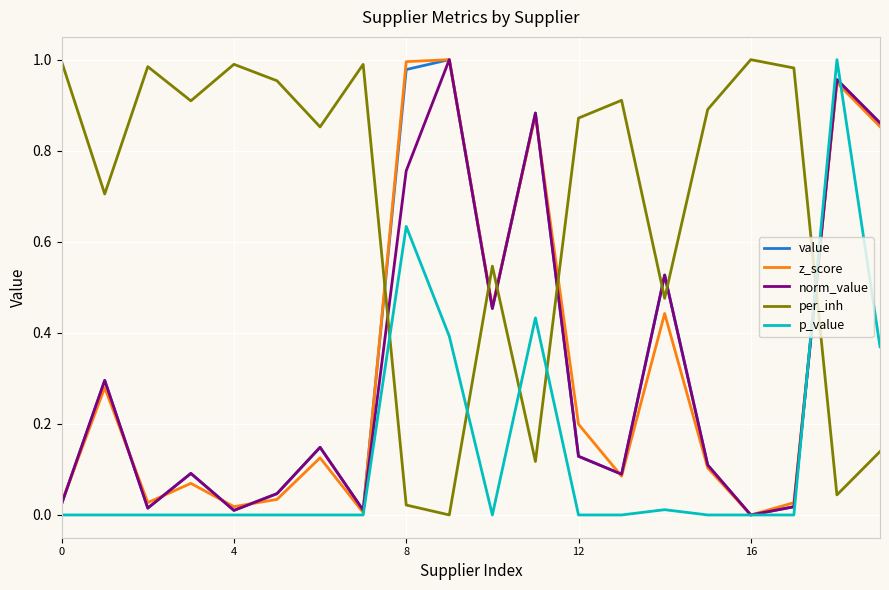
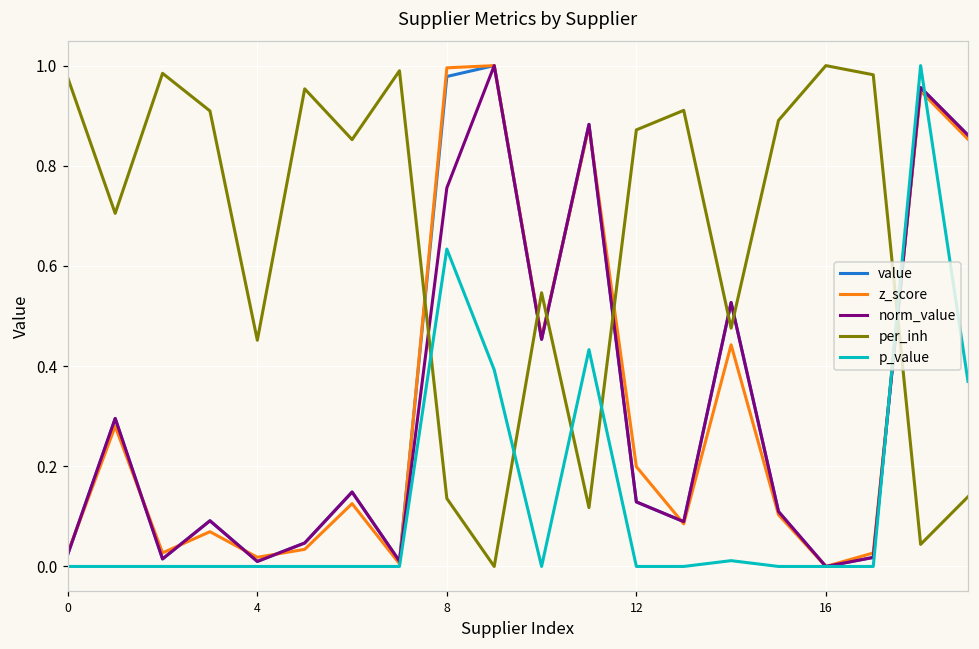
  {
    "value": {
      "8": 0.98
    },
    "z_score": {
      "4": 0.02,
      "8": 1.00,
      "12": 0.20
    },
    "norm_value": {
      "8": 0.76
    },
    "per_inh": {
-     "0": 1.00,
-     "4": 0.99,
-     "8": 0.02,
+     "0": 0.98,
+     "4": 0.45,
+     "8": 0.14,
      "12": 0.87,
      "16": 1.00
    },
    "p_value": {
      "0": 0.00,
      "4": 0.00,
      "8": 0.63,
      "12": 0.00
    }
  }
